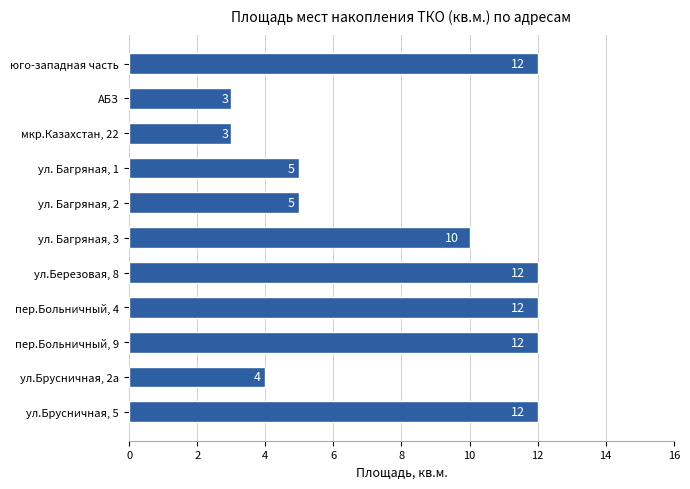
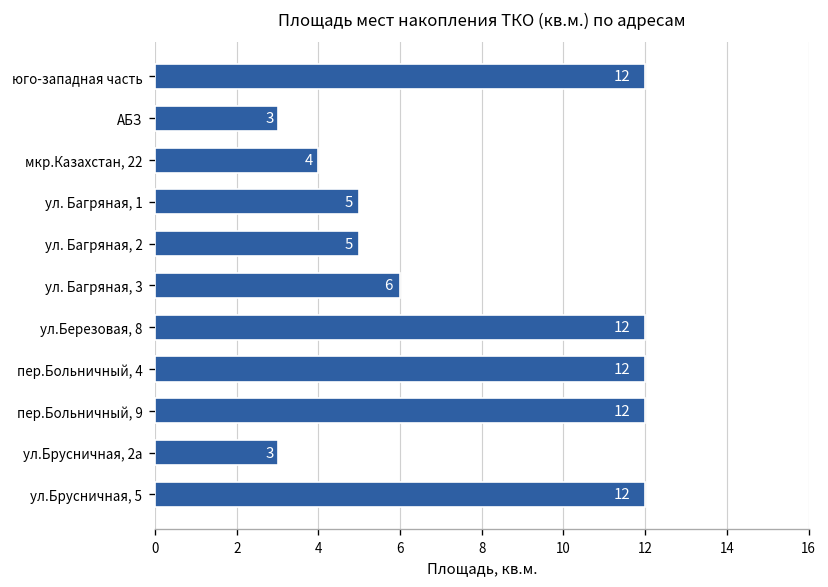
  {
    "юго-западная часть": 12,
    "АБЗ": 3,
-   "мкр.Казахстан, 22": 3,
+   "мкр.Казахстан, 22": 4,
    "ул. Багряная, 1": 5,
    "ул. Багряная, 2": 5,
-   "ул. Багряная, 3": 10,
+   "ул. Багряная, 3": 6,
    "ул.Березовая, 8": 12,
    "пер.Больничный, 4": 12,
    "пер.Больничный, 9": 12,
-   "ул.Брусничная, 2а": 4,
+   "ул.Брусничная, 2а": 3,
    "ул.Брусничная, 5": 12
  }
